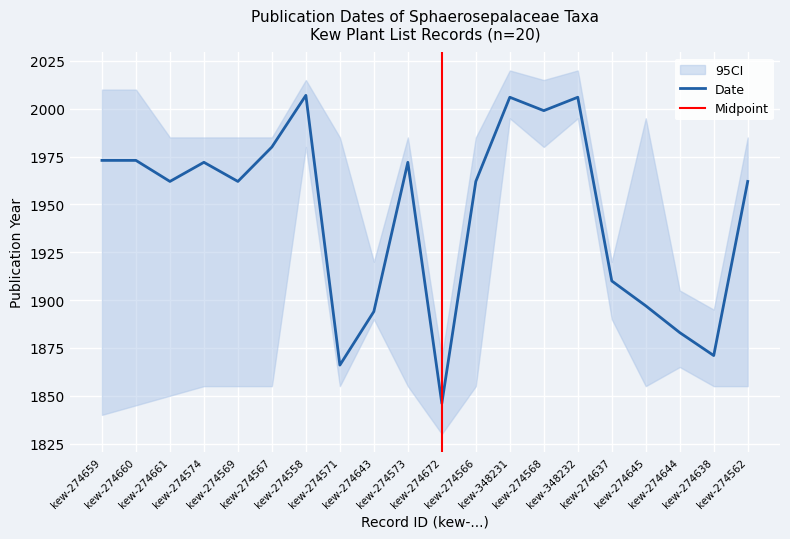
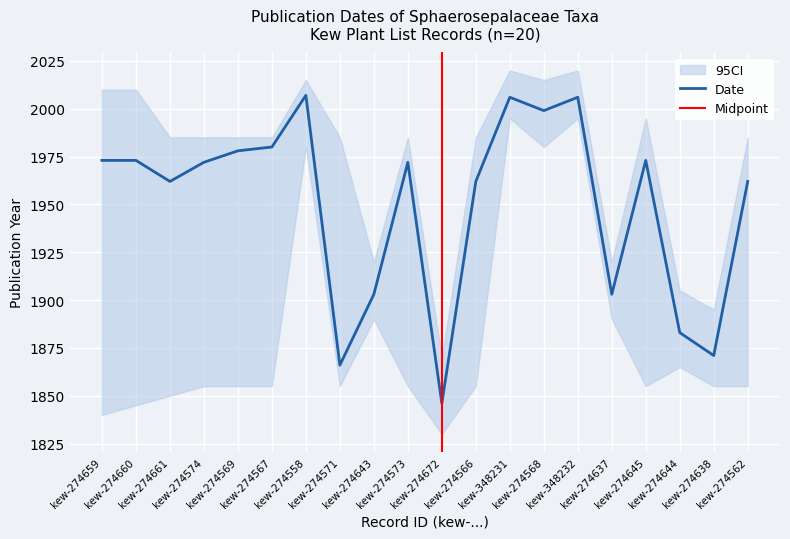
  {
    "Date": {
      "kew-274659": 1973,
      "kew-274660": 1973,
      "kew-274661": 1962,
      "kew-274574": 1972,
-     "kew-274569": 1962,
+     "kew-274569": 1978,
      "kew-274567": 1980,
      "kew-274558": 2007,
      "kew-274571": 1866,
-     "kew-274643": 1894,
+     "kew-274643": 1903,
      "kew-274573": 1972,
      "kew-274672": 1846,
      "kew-274566": 1962,
      "kew-348231": 2006,
      "kew-274568": 1999,
      "kew-348232": 2006,
-     "kew-274637": 1910,
-     "kew-274645": 1897,
+     "kew-274637": 1903,
+     "kew-274645": 1973,
      "kew-274644": 1883,
      "kew-274638": 1871,
      "kew-274562": 1962
    }
  }
